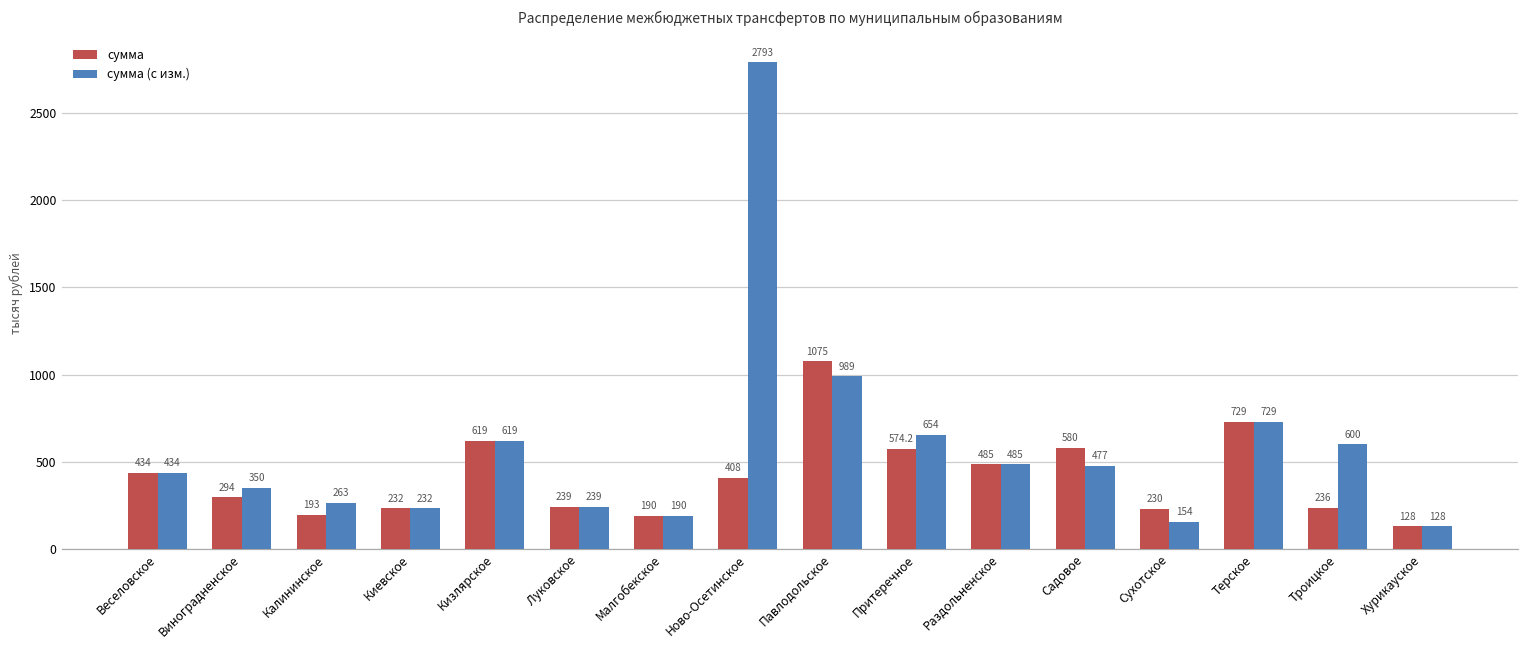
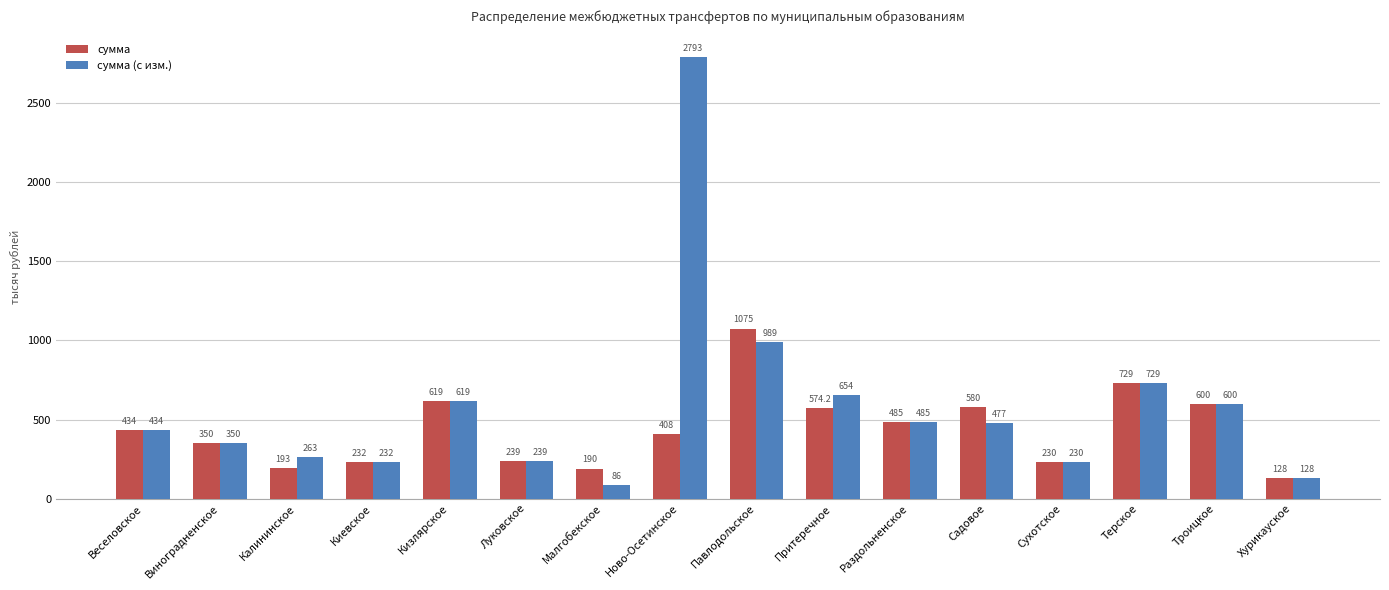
  {
    "сумма": {
      "Веселовское": 434,
-     "Виноградненское": 294,
+     "Виноградненское": 350,
      "Калининское": 193,
      "Киевское": 232,
      "Кизлярское": 619,
      "Луковское": 239,
      "Малгобекское": 190,
      "Ново-Осетинское": 408,
      "Павлодольское": 1075,
      "Притеречное": 574.2,
      "Раздольненское": 485,
      "Садовое": 580,
      "Сухотское": 230,
      "Терское": 729,
-     "Троицкое": 236,
+     "Троицкое": 600,
      "Хурикауское": 128
    },
    "сумма (с изм.)": {
      "Веселовское": 434,
      "Виноградненское": 350,
      "Калининское": 263,
      "Киевское": 232,
      "Кизлярское": 619,
      "Луковское": 239,
-     "Малгобекское": 190,
+     "Малгобекское": 86,
      "Ново-Осетинское": 2793,
      "Павлодольское": 989,
      "Притеречное": 654,
      "Раздольненское": 485,
      "Садовое": 477,
-     "Сухотское": 154,
+     "Сухотское": 230,
      "Терское": 729,
      "Троицкое": 600,
      "Хурикауское": 128
    }
  }
